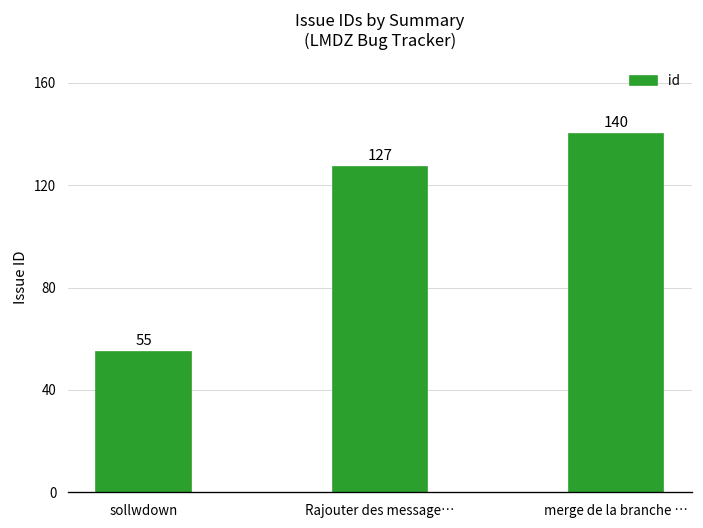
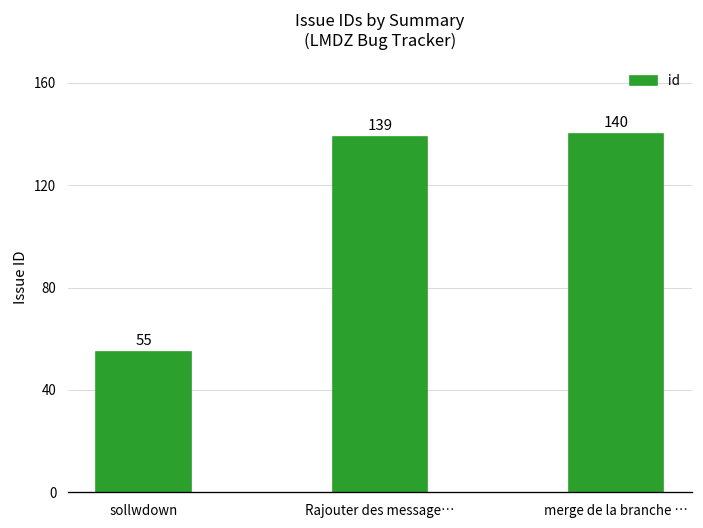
  {
    "sollwdown": 55,
-   "Rajouter des message…": 127,
+   "Rajouter des message…": 139,
    "merge de la branche …": 140
  }
